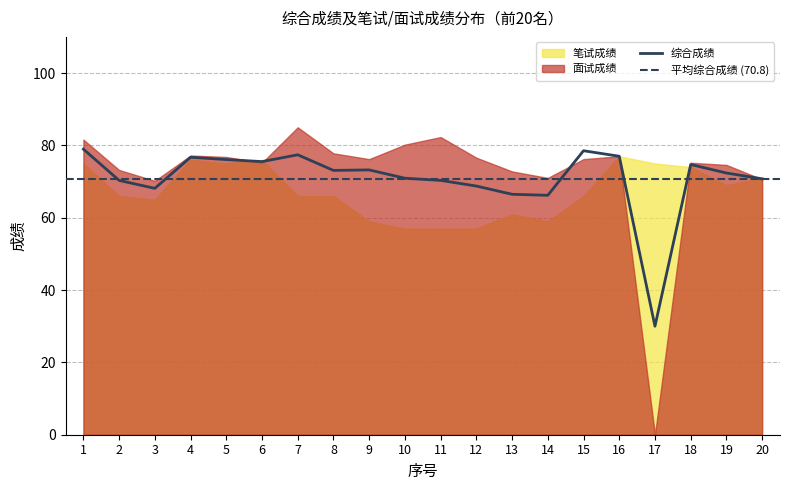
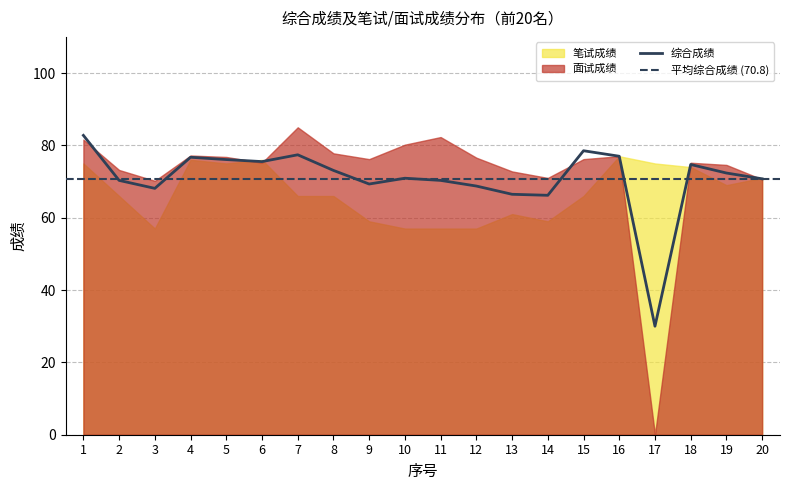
  {
    "综合成绩": {
-     "1": 79,
+     "1": 83,
      "2": 70,
      "3": 68,
      "5": 76,
      "7": 77,
      "8": 73,
-     "9": 73,
+     "9": 69,
      "10": 71,
      "11": 70,
      "12": 69,
      "13": 66,
      "14": 66,
      "15": 79,
      "17": 30,
      "19": 72
    },
    "笔试成绩": {
      "1": 75,
      "2": 66,
-     "3": 65,
+     "3": 57,
      "4": 76,
      "5": 75,
      "7": 66,
      "8": 66,
      "9": 59,
      "10": 57,
      "11": 57,
      "12": 57,
      "13": 61,
      "14": 59,
      "15": 66,
      "17": 75,
      "18": 74,
      "19": 69
    },
    "面试成绩": {
      "1": 82,
      "2": 73,
      "3": 70,
      "5": 77,
      "7": 85,
      "8": 78,
      "9": 76,
      "10": 80,
      "11": 82,
      "12": 77,
      "13": 73,
      "14": 71,
      "15": 76,
      "17": 0,
      "19": 75
    }
  }
